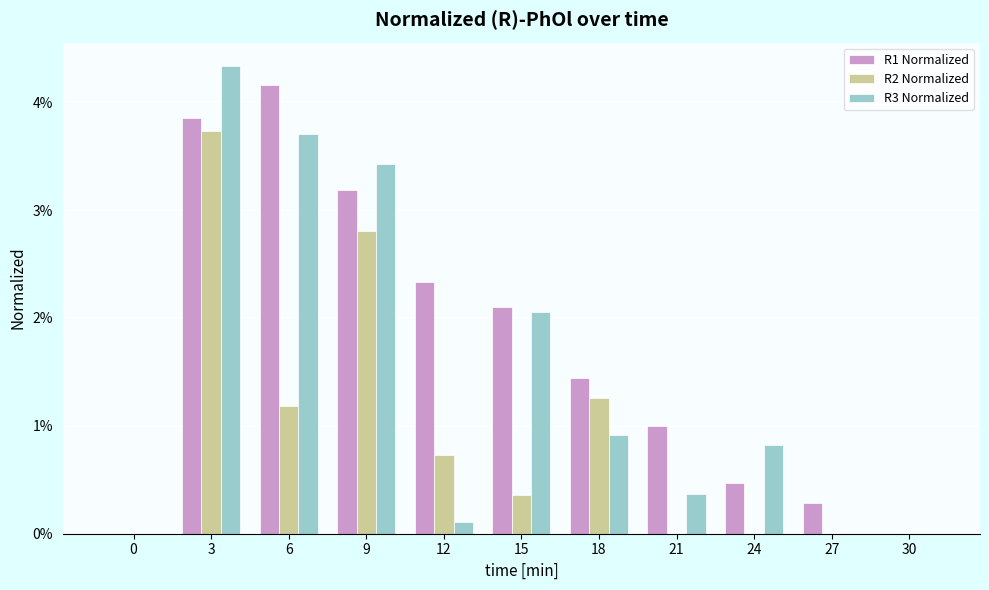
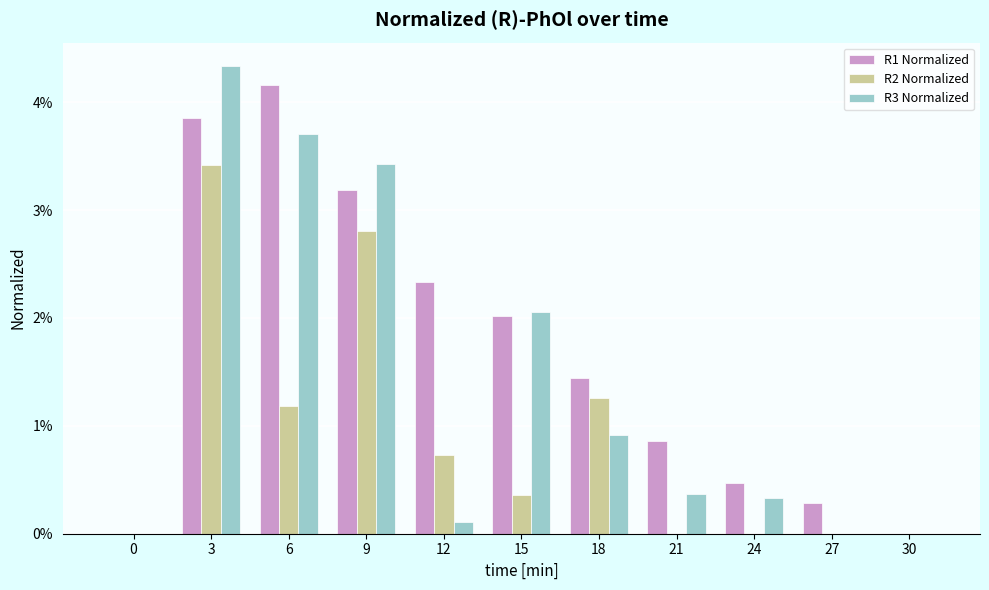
  {
    "R1 Normalized": {
      "0": "0.00%",
      "3": "3.86%",
      "6": "4.16%",
      "9": "3.18%",
      "12": "2.33%",
-     "15": "2.10%",
+     "15": "2.01%",
      "18": "1.45%",
-     "21": "1.00%",
+     "21": "0.86%",
      "24": "0.47%",
      "27": "0.28%",
      "30": "0.00%"
    },
    "R2 Normalized": {
      "0": "0.00%",
-     "3": "3.73%",
+     "3": "3.41%",
      "6": "1.19%",
      "9": "2.80%",
      "12": "0.73%",
      "15": "0.36%",
      "18": "1.26%",
      "21": "0.00%",
      "24": "0.00%",
      "27": "0.00%",
      "30": "0.00%"
    },
    "R3 Normalized": {
      "0": "0.00%",
      "3": "4.34%",
      "6": "3.71%",
      "9": "3.43%",
      "12": "0.11%",
      "15": "2.06%",
      "18": "0.92%",
      "21": "0.36%",
-     "24": "0.82%",
+     "24": "0.33%",
      "27": "0.00%",
      "30": "0.00%"
    }
  }
